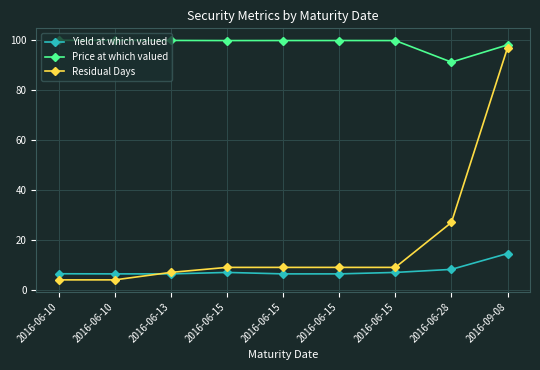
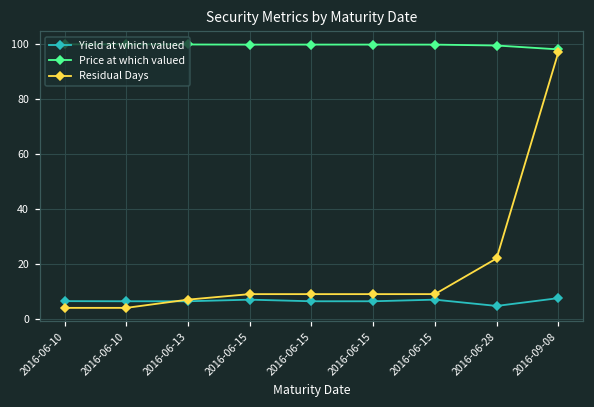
  {
    "Yield at which valued": {
-     "2016-06-28": 8,
-     "2016-09-08": 15
+     "2016-06-28": 5,
+     "2016-09-08": 8
    },
    "Price at which valued": {
-     "2016-06-28": 91,
+     "2016-06-28": 100,
      "2016-09-08": 98
    },
    "Residual Days": {
-     "2016-06-28": 27,
+     "2016-06-28": 22,
      "2016-09-08": 97
    }
  }
